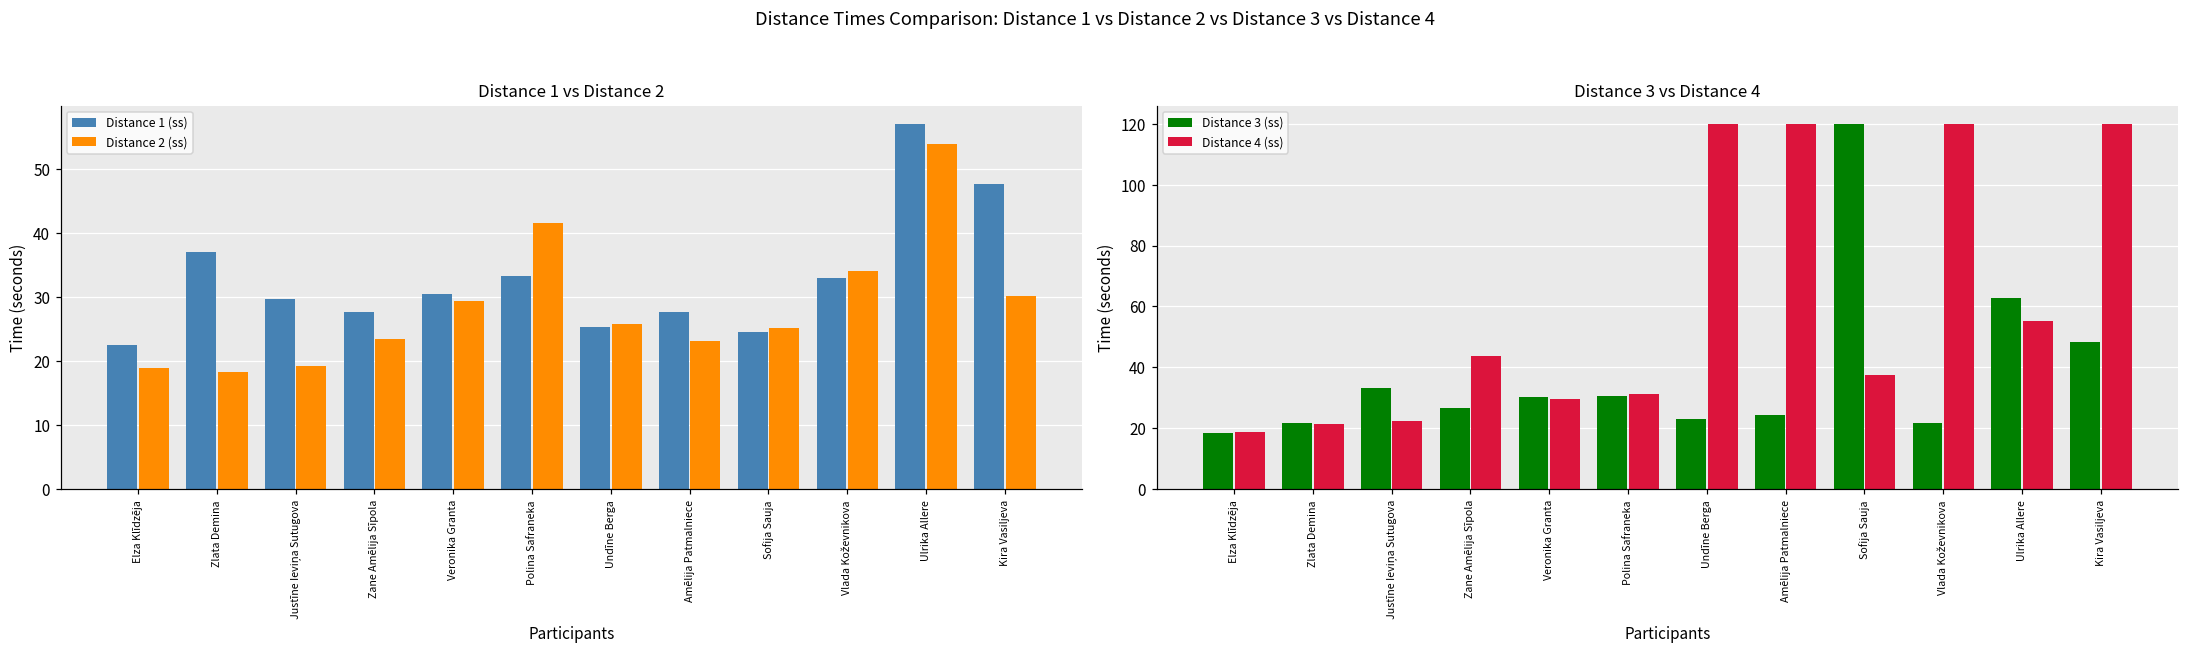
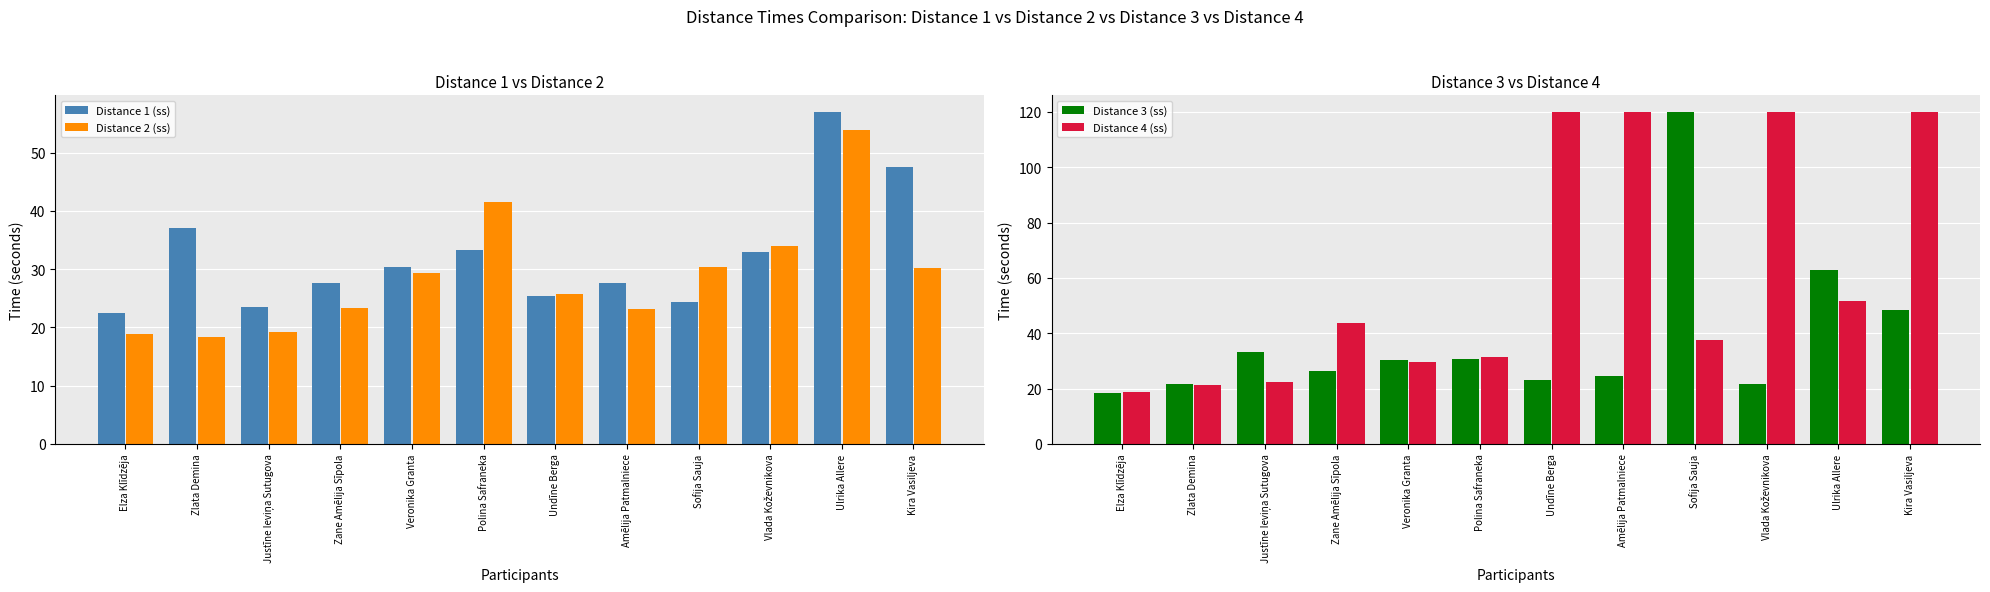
  {
    "Distance 1 vs Distance 2": {
      "Distance 1 (ss)": {
        "Elza Klīdzēja": 22,
        "Zlata Demina": 37,
-       "Justīne Ieviņa Sutugova": 30,
+       "Justīne Ieviņa Sutugova": 23,
        "Zane Amēlija Sīpola": 28,
        "Veronika Granta": 30,
        "Polina Safraneka": 33,
        "Undīne Berga": 25,
        "Amēlija Patmalniece": 28,
        "Sofija Sauja": 24,
        "Vlada Koževnikova": 33,
        "Ulrika Allere": 57,
        "Kira Vasiljeva": 48
      },
      "Distance 2 (ss)": {
        "Elza Klīdzēja": 19,
        "Zlata Demina": 18,
        "Justīne Ieviņa Sutugova": 19,
        "Zane Amēlija Sīpola": 23,
        "Veronika Granta": 29,
        "Polina Safraneka": 42,
        "Undīne Berga": 26,
        "Amēlija Patmalniece": 23,
-       "Sofija Sauja": 25,
+       "Sofija Sauja": 30,
        "Vlada Koževnikova": 34,
        "Ulrika Allere": 54,
        "Kira Vasiljeva": 30
      }
    },
    "Distance 3 vs Distance 4": {
      "Distance 3 (ss)": {
        "Elza Klīdzēja": 19,
        "Zlata Demina": 22,
        "Justīne Ieviņa Sutugova": 33,
        "Zane Amēlija Sīpola": 26,
        "Veronika Granta": 30,
        "Polina Safraneka": 31,
        "Undīne Berga": 23,
        "Amēlija Patmalniece": 24,
        "Sofija Sauja": 120,
        "Vlada Koževnikova": 22,
        "Ulrika Allere": 63,
        "Kira Vasiljeva": 48
      },
      "Distance 4 (ss)": {
        "Elza Klīdzēja": 19,
        "Zlata Demina": 21,
        "Justīne Ieviņa Sutugova": 22,
        "Zane Amēlija Sīpola": 44,
        "Veronika Granta": 30,
        "Polina Safraneka": 31,
        "Undīne Berga": 120,
        "Amēlija Patmalniece": 120,
        "Sofija Sauja": 37,
        "Vlada Koževnikova": 120,
-       "Ulrika Allere": 55,
+       "Ulrika Allere": 52,
        "Kira Vasiljeva": 120
      }
    }
  }
